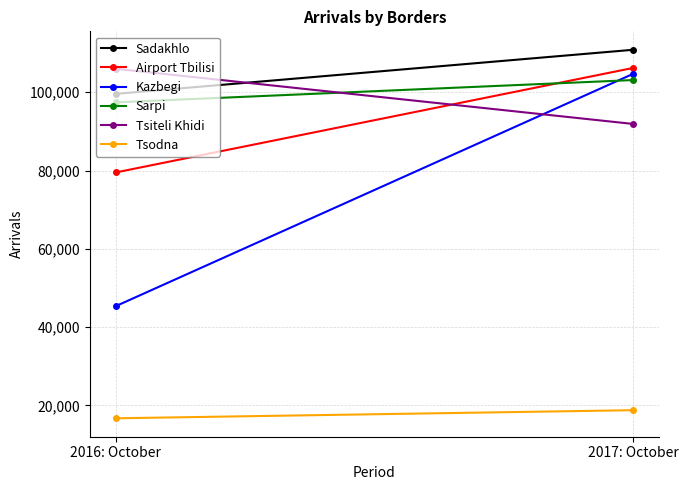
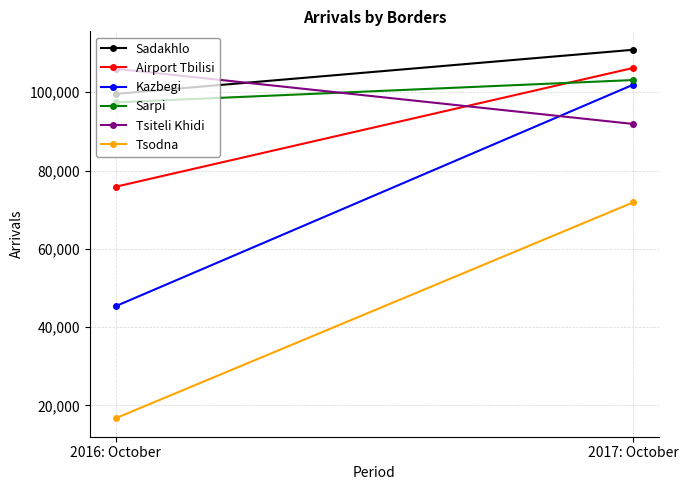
  {
    "Sadakhlo": {
      "2017: October": "111,000"
    },
    "Airport Tbilisi": {
-     "2016: October": "80,000",
+     "2016: October": "76,000",
      "2017: October": "106,000"
    },
    "Kazbegi": {
      "2016: October": "45,000",
-     "2017: October": "105,000"
+     "2017: October": "102,000"
    },
    "Sarpi": {
      "2017: October": "103,000"
    },
    "Tsiteli Khidi": {
      "2017: October": "92,000"
    },
    "Tsodna": {
      "2016: October": "17,000",
-     "2017: October": "19,000"
+     "2017: October": "72,000"
    }
  }
